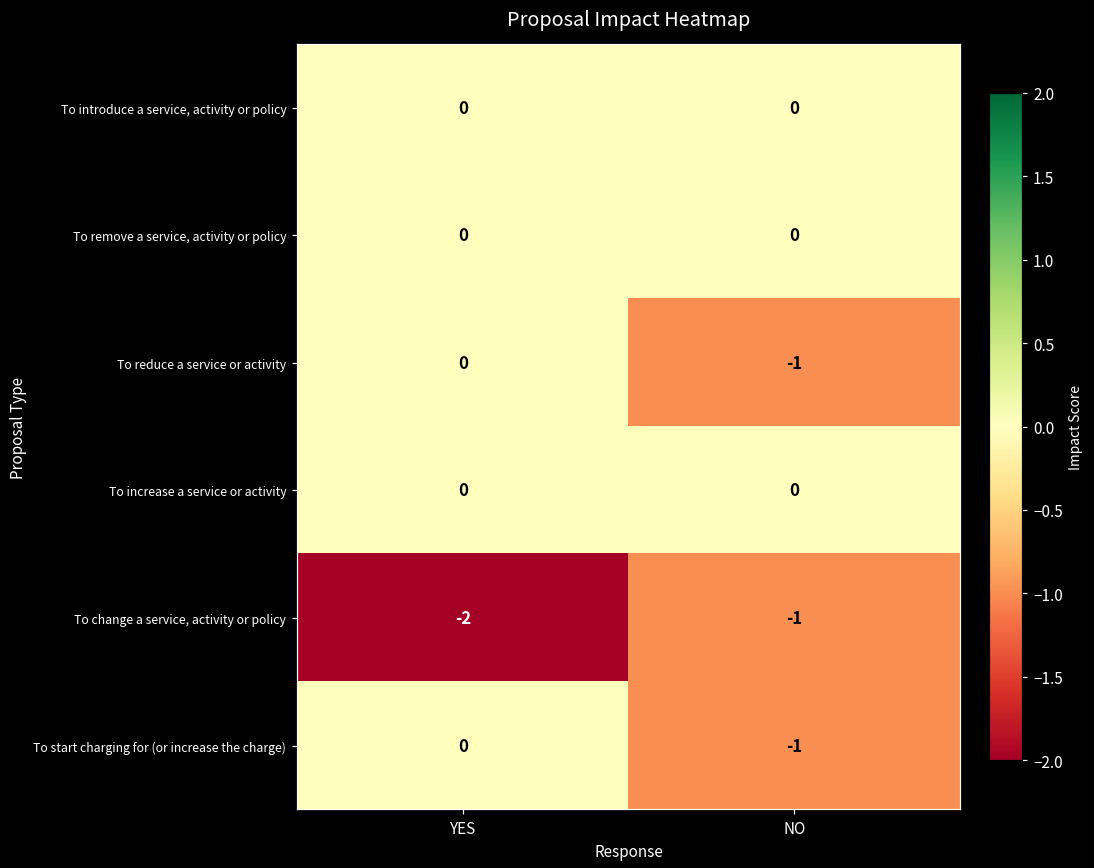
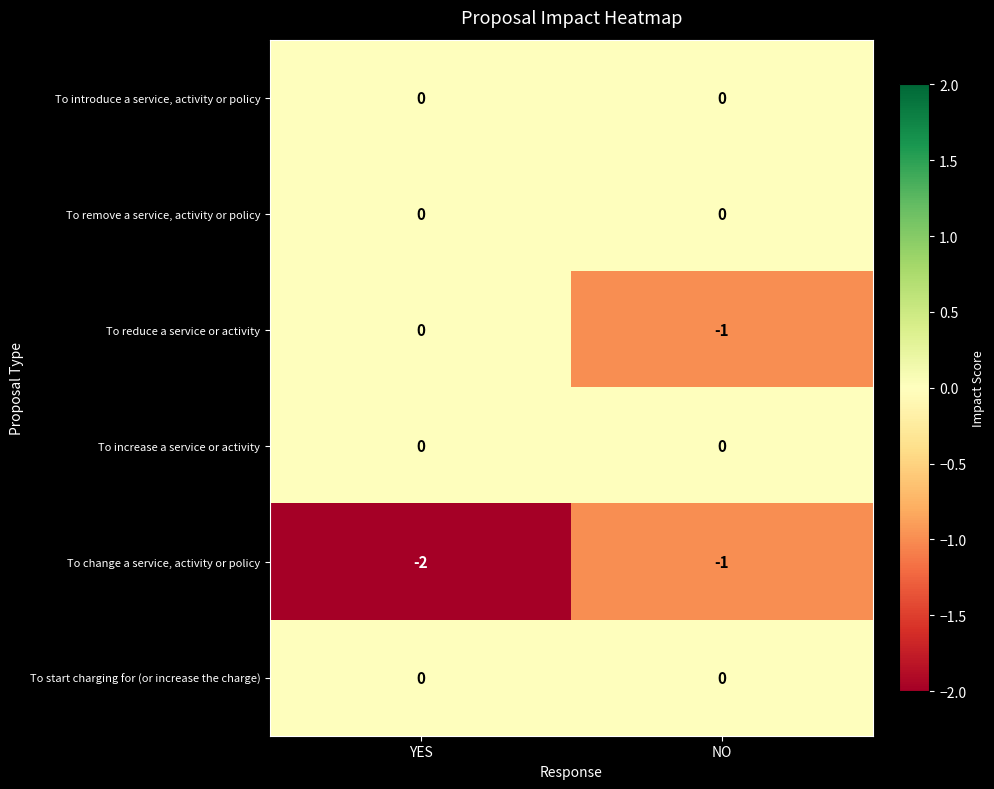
  {
    "To introduce a service, activity or policy": {
      "YES": 0,
      "NO": 0
    },
    "To remove a service, activity or policy": {
      "YES": 0,
      "NO": 0
    },
    "To reduce a service or activity": {
      "YES": 0,
      "NO": -1
    },
    "To increase a service or activity": {
      "YES": 0,
      "NO": 0
    },
    "To change a service, activity or policy": {
      "YES": -2,
      "NO": -1
    },
    "To start charging for (or increase the charge)": {
      "YES": 0,
-     "NO": -1
+     "NO": 0
    }
  }
